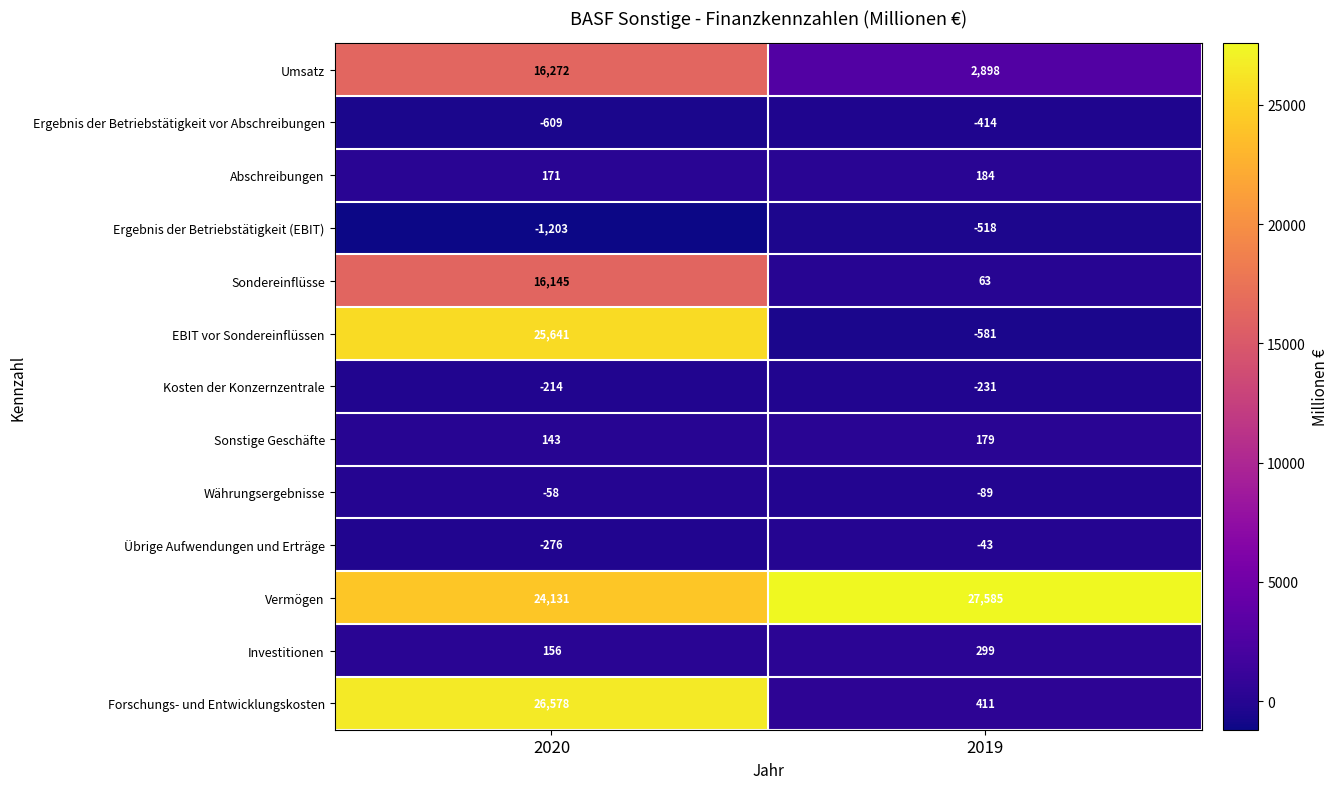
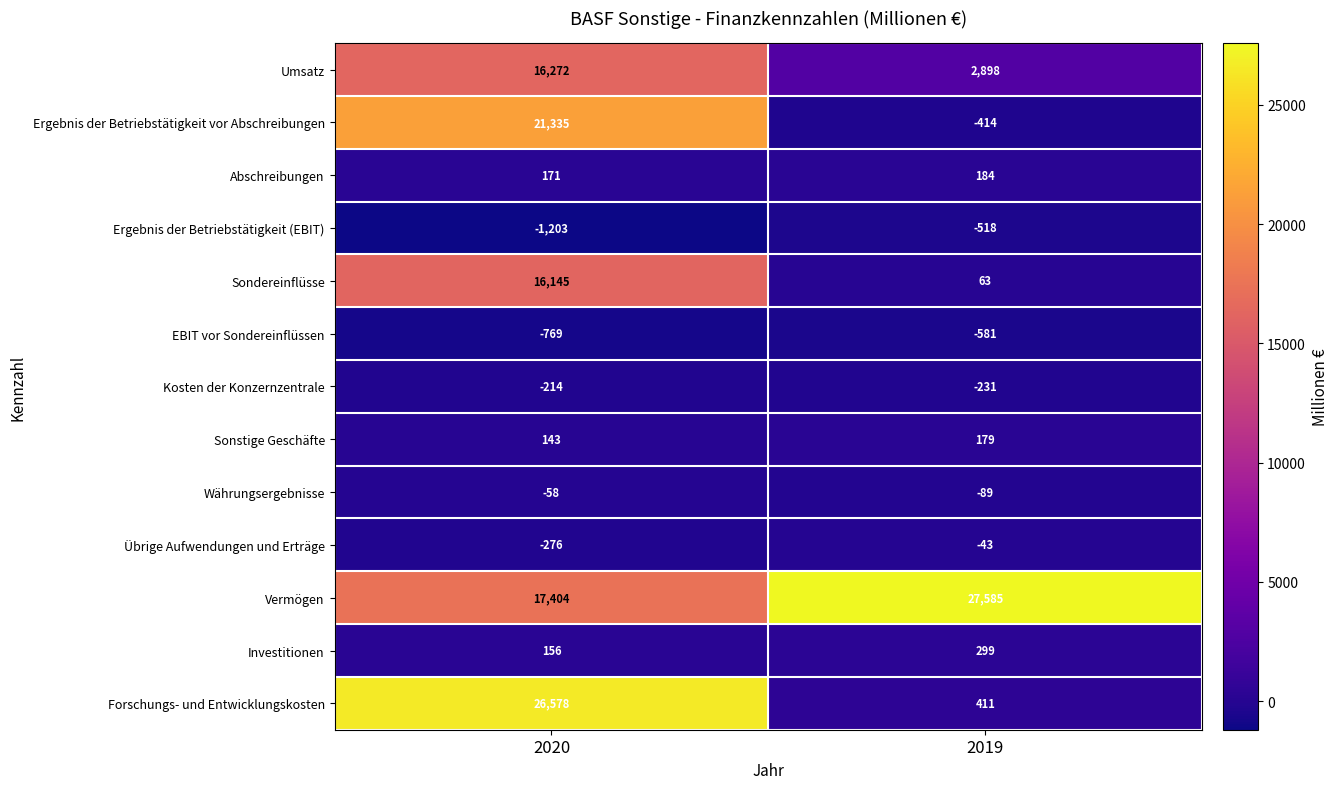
  {
    "Umsatz": {
      "2020": "16,272",
      "2019": "2,898"
    },
    "Ergebnis der Betriebstätigkeit vor Abschreibungen": {
-     "2020": "-609",
+     "2020": "21,335",
      "2019": "-414"
    },
    "Abschreibungen": {
      "2020": "171",
      "2019": "184"
    },
    "Ergebnis der Betriebstätigkeit (EBIT)": {
      "2020": "-1,203",
      "2019": "-518"
    },
    "Sondereinflüsse": {
      "2020": "16,145",
      "2019": "63"
    },
    "EBIT vor Sondereinflüssen": {
-     "2020": "25,641",
+     "2020": "-769",
      "2019": "-581"
    },
    "Kosten der Konzernzentrale": {
      "2020": "-214",
      "2019": "-231"
    },
    "Sonstige Geschäfte": {
      "2020": "143",
      "2019": "179"
    },
    "Währungsergebnisse": {
      "2020": "-58",
      "2019": "-89"
    },
    "Übrige Aufwendungen und Erträge": {
      "2020": "-276",
      "2019": "-43"
    },
    "Vermögen": {
-     "2020": "24,131",
+     "2020": "17,404",
      "2019": "27,585"
    },
    "Investitionen": {
      "2020": "156",
      "2019": "299"
    },
    "Forschungs- und Entwicklungskosten": {
      "2020": "26,578",
      "2019": "411"
    }
  }
